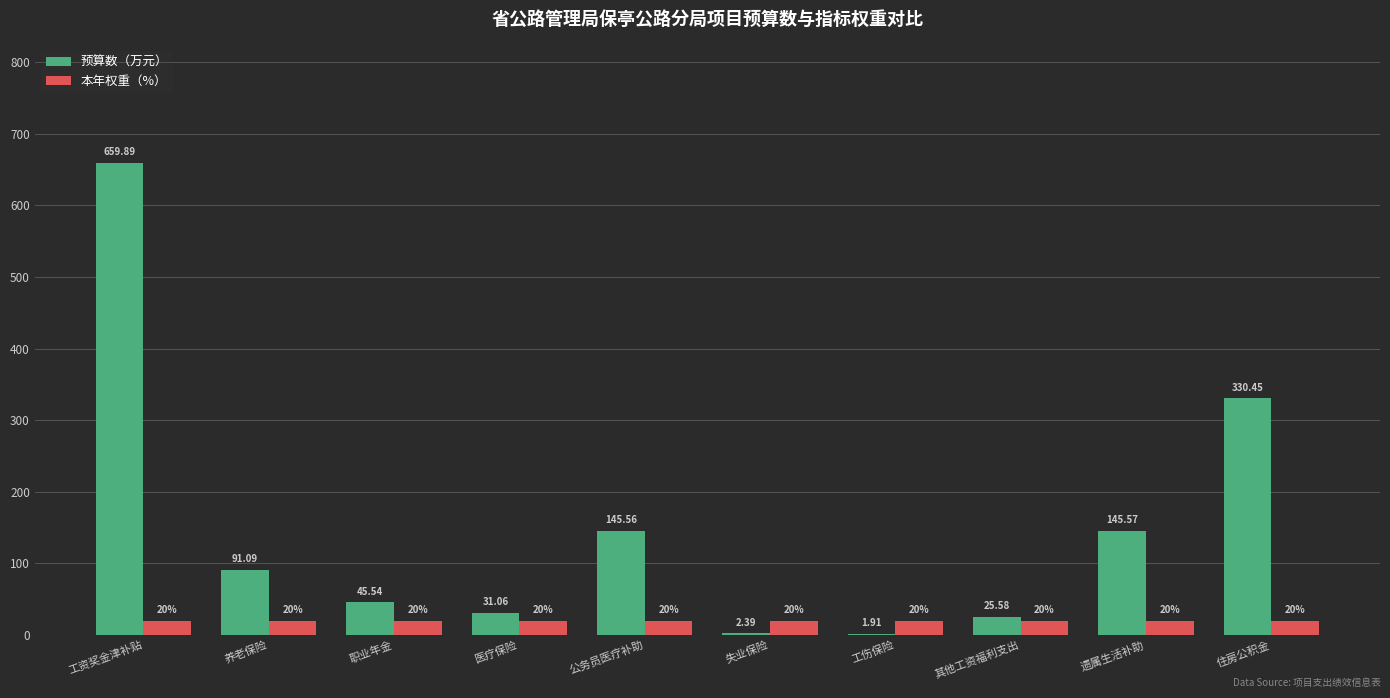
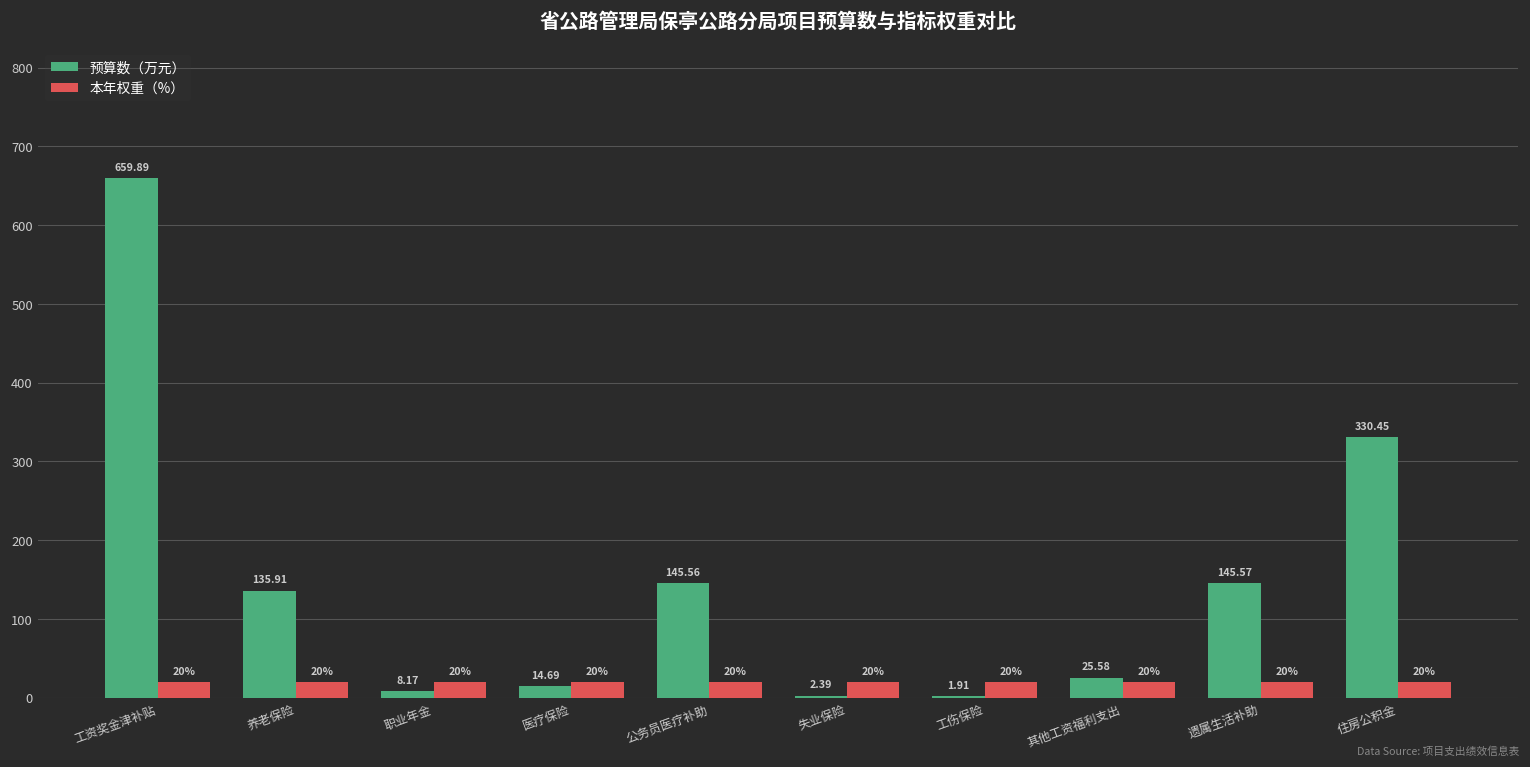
  {
    "预算数（万元）": {
      "工资奖金津补贴": "659.89",
-     "养老保险": "91.09",
-     "职业年金": "45.54",
-     "医疗保险": "31.06",
+     "养老保险": "135.91",
+     "职业年金": "8.17",
+     "医疗保险": "14.69",
      "公务员医疗补助": "145.56",
      "失业保险": "2.39",
      "工伤保险": "1.91",
      "其他工资福利支出": "25.58",
      "遗属生活补助": "145.57",
      "住房公积金": "330.45"
    },
    "本年权重（%）": {
      "工资奖金津补贴": "20%",
      "养老保险": "20%",
      "职业年金": "20%",
      "医疗保险": "20%",
      "公务员医疗补助": "20%",
      "失业保险": "20%",
      "工伤保险": "20%",
      "其他工资福利支出": "20%",
      "遗属生活补助": "20%",
      "住房公积金": "20%"
    }
  }
